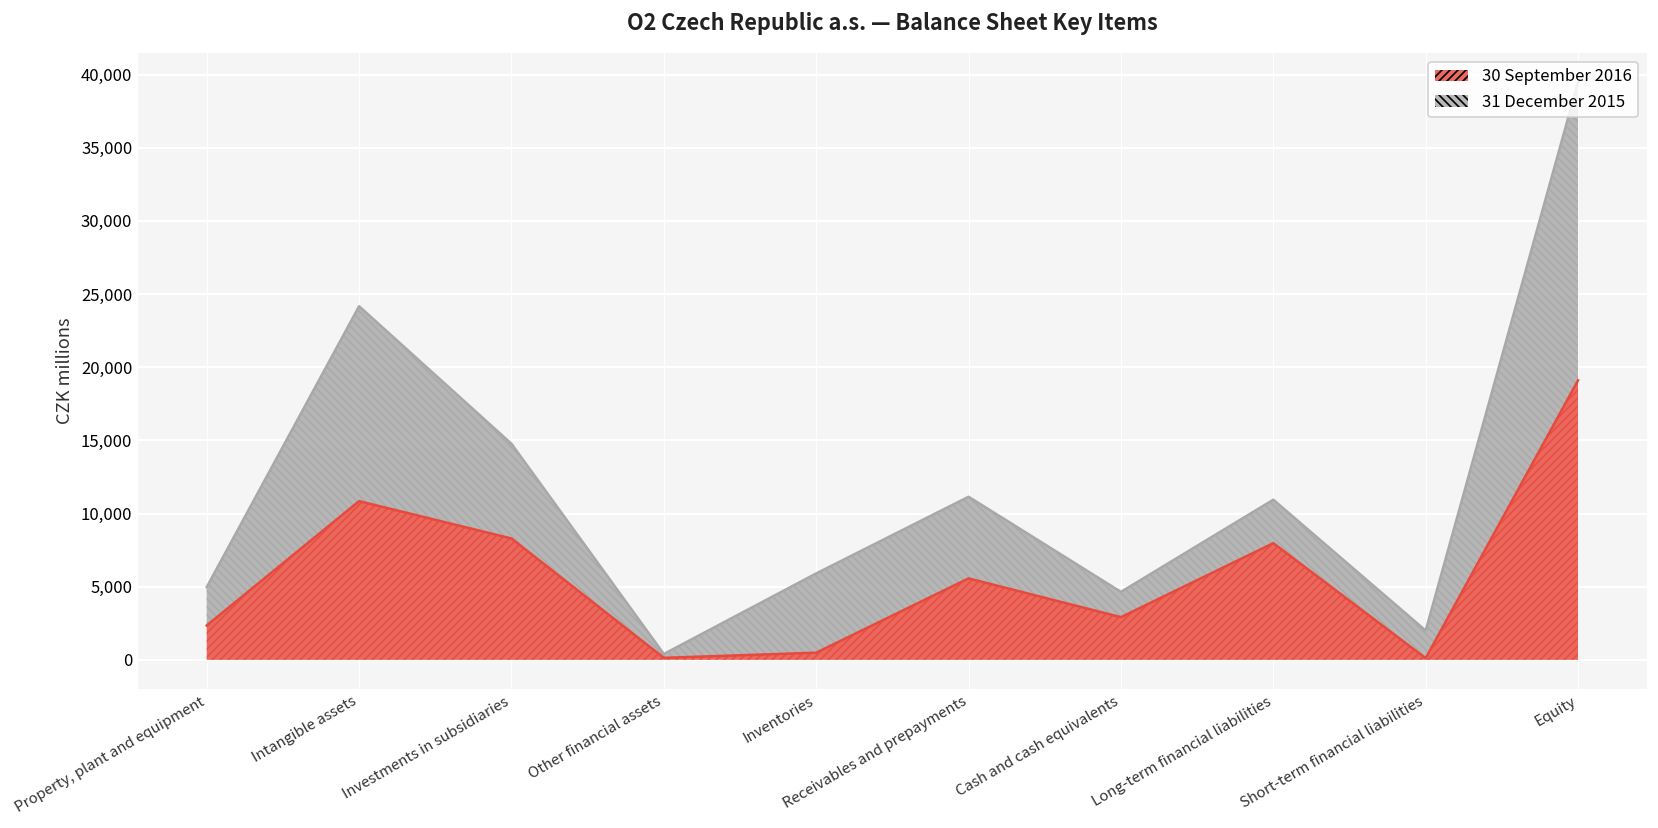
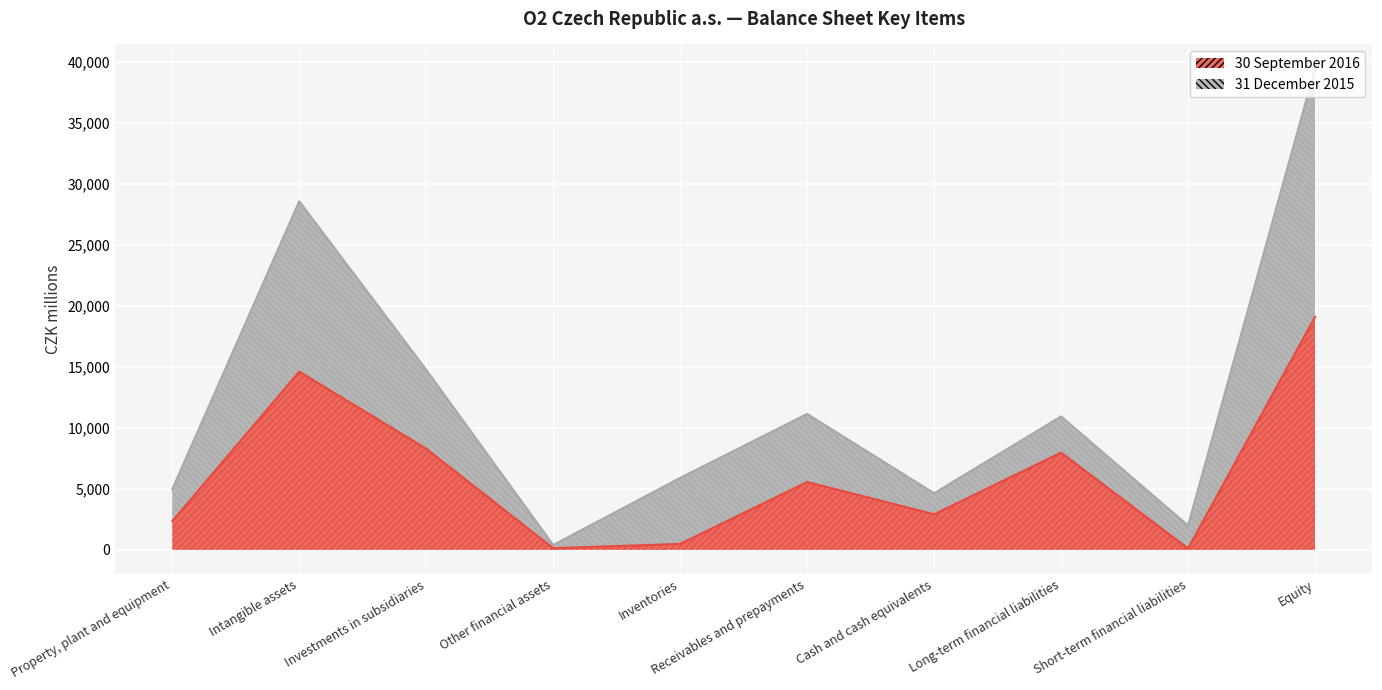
  {
    "30 September 2016": {
      "Property, plant and equipment": "2,400",
-     "Intangible assets": "10,800",
+     "Intangible assets": "14,600",
      "Investments in subsidiaries": "8,300",
      "Other financial assets": "100",
      "Inventories": "500",
      "Receivables and prepayments": "5,600",
      "Cash and cash equivalents": "2,900",
      "Long-term financial liabilities": "8,000",
      "Short-term financial liabilities": "100",
      "Equity": "19,100"
    },
    "31 December 2015": {
      "Property, plant and equipment": "2,600",
-     "Intangible assets": "13,300",
+     "Intangible assets": "14,000",
      "Investments in subsidiaries": "6,500",
      "Other financial assets": "300",
      "Inventories": "5,400",
      "Receivables and prepayments": "5,600",
      "Cash and cash equivalents": "1,700",
      "Long-term financial liabilities": "3,000",
      "Short-term financial liabilities": "1,900"
    }
  }
